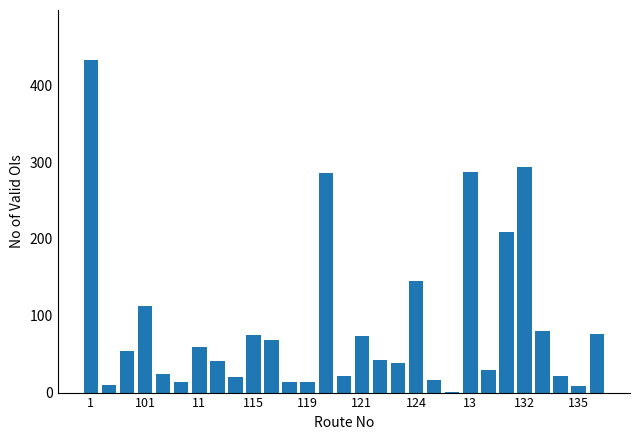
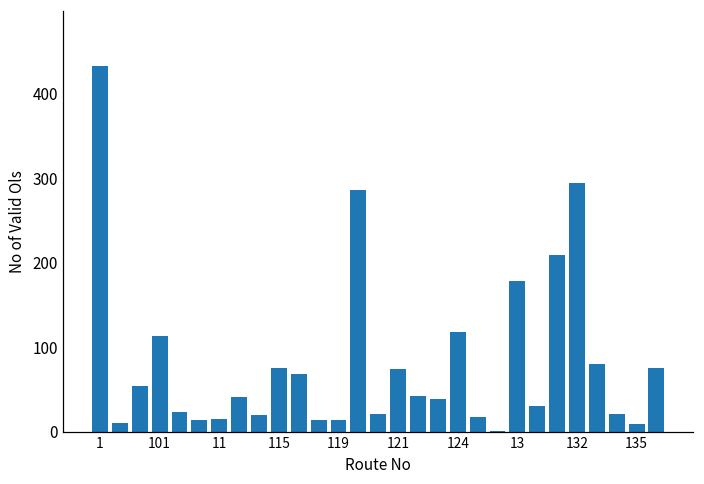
  {
    "1": 430,
    "101": 110,
-   "11": 60,
+   "11": 20,
    "115": 80,
    "119": 10,
    "121": 70,
-   "124": 150,
-   "13": 290,
+   "124": 120,
+   "13": 180,
    "132": 290,
    "135": 10
  }
